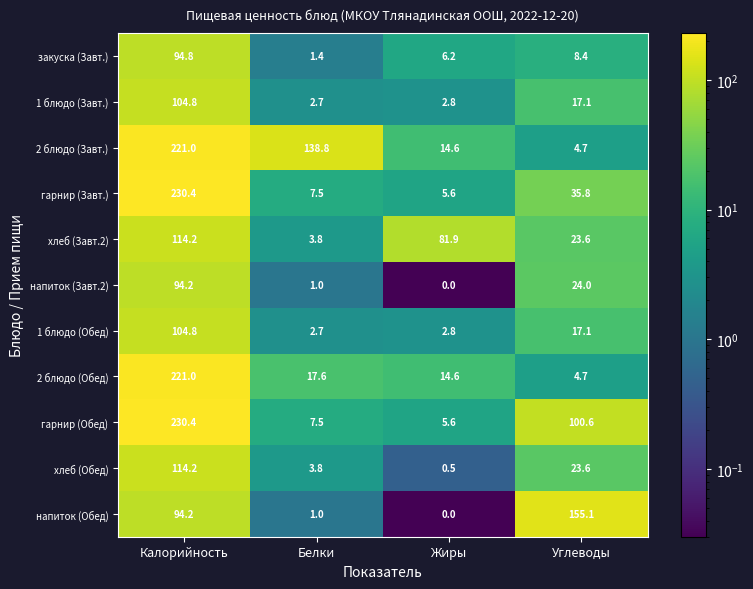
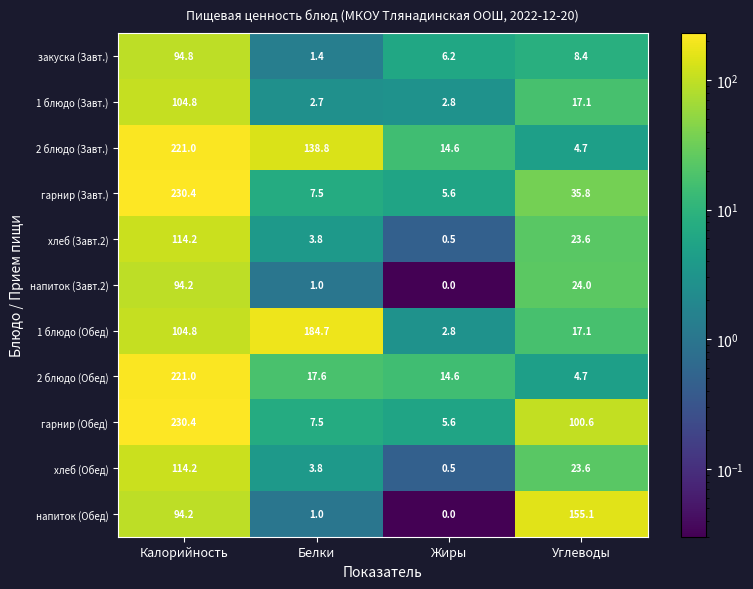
  {
    "закуска (Завт.)": {
      "Калорийность": 94.8,
      "Белки": 1.4,
      "Жиры": 6.2,
      "Углеводы": 8.4
    },
    "1 блюдо (Завт.)": {
      "Калорийность": 104.8,
      "Белки": 2.7,
      "Жиры": 2.8,
      "Углеводы": 17.1
    },
    "2 блюдо (Завт.)": {
      "Калорийность": 221.0,
      "Белки": 138.8,
      "Жиры": 14.6,
      "Углеводы": 4.7
    },
    "гарнир (Завт.)": {
      "Калорийность": 230.4,
      "Белки": 7.5,
      "Жиры": 5.6,
      "Углеводы": 35.8
    },
    "хлеб (Завт.2)": {
      "Калорийность": 114.2,
      "Белки": 3.8,
-     "Жиры": 81.9,
+     "Жиры": 0.5,
      "Углеводы": 23.6
    },
    "напиток (Завт.2)": {
      "Калорийность": 94.2,
      "Белки": 1.0,
      "Жиры": 0.0,
      "Углеводы": 24.0
    },
    "1 блюдо (Обед)": {
      "Калорийность": 104.8,
-     "Белки": 2.7,
+     "Белки": 184.7,
      "Жиры": 2.8,
      "Углеводы": 17.1
    },
    "2 блюдо (Обед)": {
      "Калорийность": 221.0,
      "Белки": 17.6,
      "Жиры": 14.6,
      "Углеводы": 4.7
    },
    "гарнир (Обед)": {
      "Калорийность": 230.4,
      "Белки": 7.5,
      "Жиры": 5.6,
      "Углеводы": 100.6
    },
    "хлеб (Обед)": {
      "Калорийность": 114.2,
      "Белки": 3.8,
      "Жиры": 0.5,
      "Углеводы": 23.6
    },
    "напиток (Обед)": {
      "Калорийность": 94.2,
      "Белки": 1.0,
      "Жиры": 0.0,
      "Углеводы": 155.1
    }
  }
